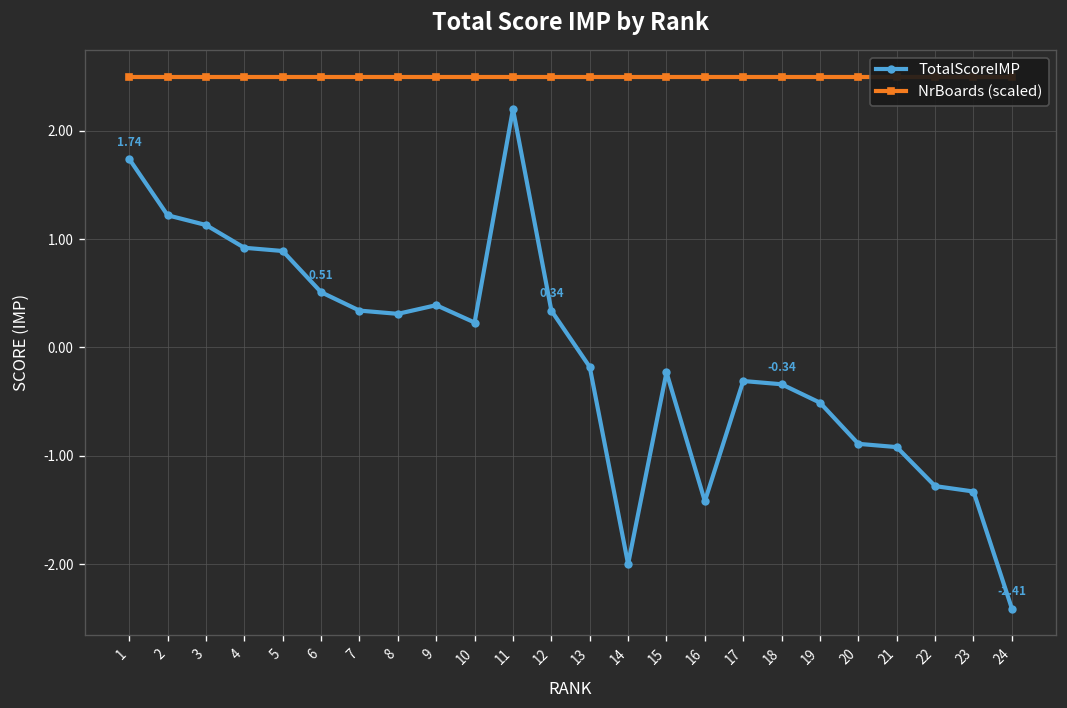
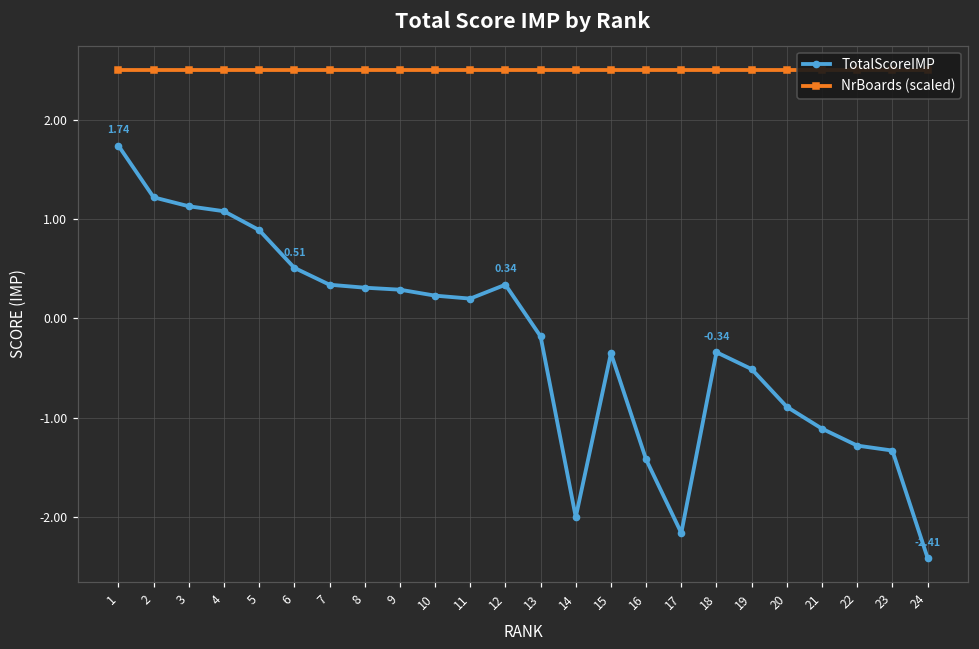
  {
    "TotalScoreIMP": {
      "2": 1.2,
      "3": 1.1,
-     "4": 0.9,
+     "4": 1.1,
      "5": 0.9,
      "7": 0.3,
      "8": 0.3,
-     "9": 0.4,
+     "9": 0.3,
      "10": 0.2,
-     "11": 2.2,
+     "11": 0.2,
      "13": -0.2,
      "14": -2.0,
-     "15": -0.2,
+     "15": -0.4,
      "16": -1.4,
-     "17": -0.3,
+     "17": -2.2,
      "19": -0.5,
      "20": -0.9,
-     "21": -0.9,
+     "21": -1.1,
      "22": -1.3,
      "23": -1.3
    },
    "NrBoards (scaled)": {
      "1": 2.5,
      "2": 2.5,
      "3": 2.5,
      "4": 2.5,
      "5": 2.5,
      "6": 2.5,
      "7": 2.5,
      "8": 2.5,
      "9": 2.5,
      "10": 2.5,
      "11": 2.5,
      "12": 2.5,
      "13": 2.5,
      "14": 2.5,
      "15": 2.5,
      "16": 2.5,
      "17": 2.5,
      "18": 2.5,
      "19": 2.5,
      "20": 2.5
    }
  }
